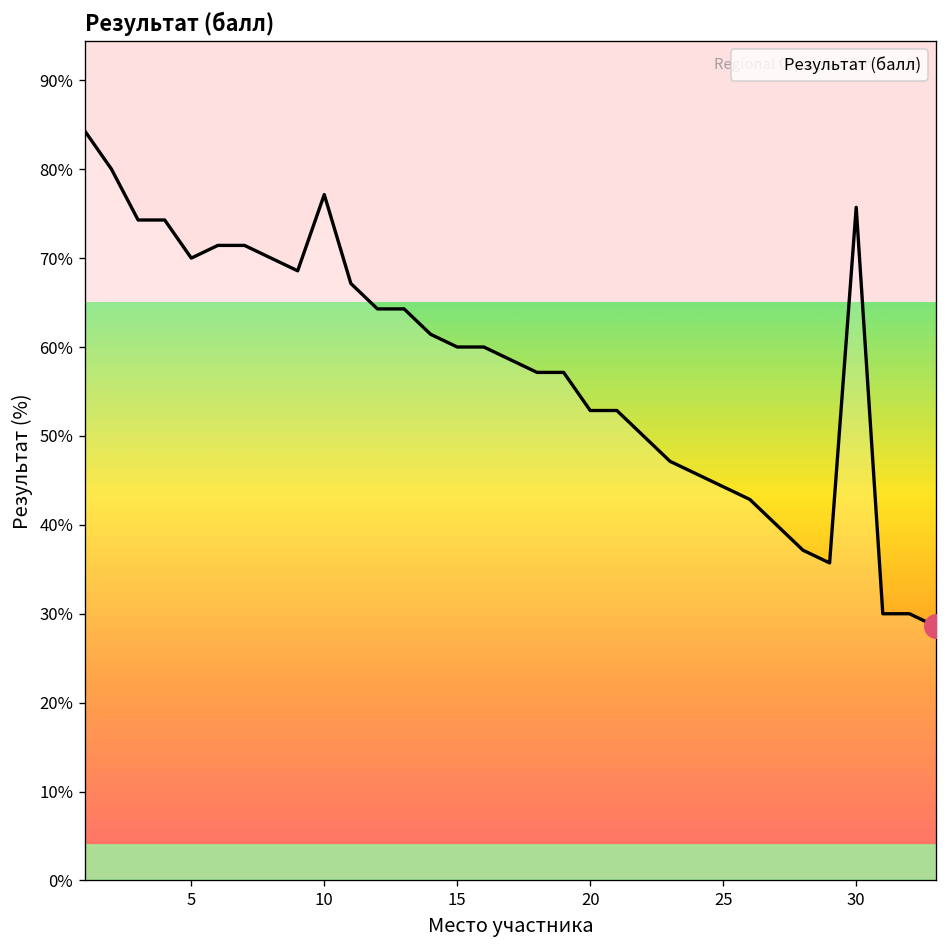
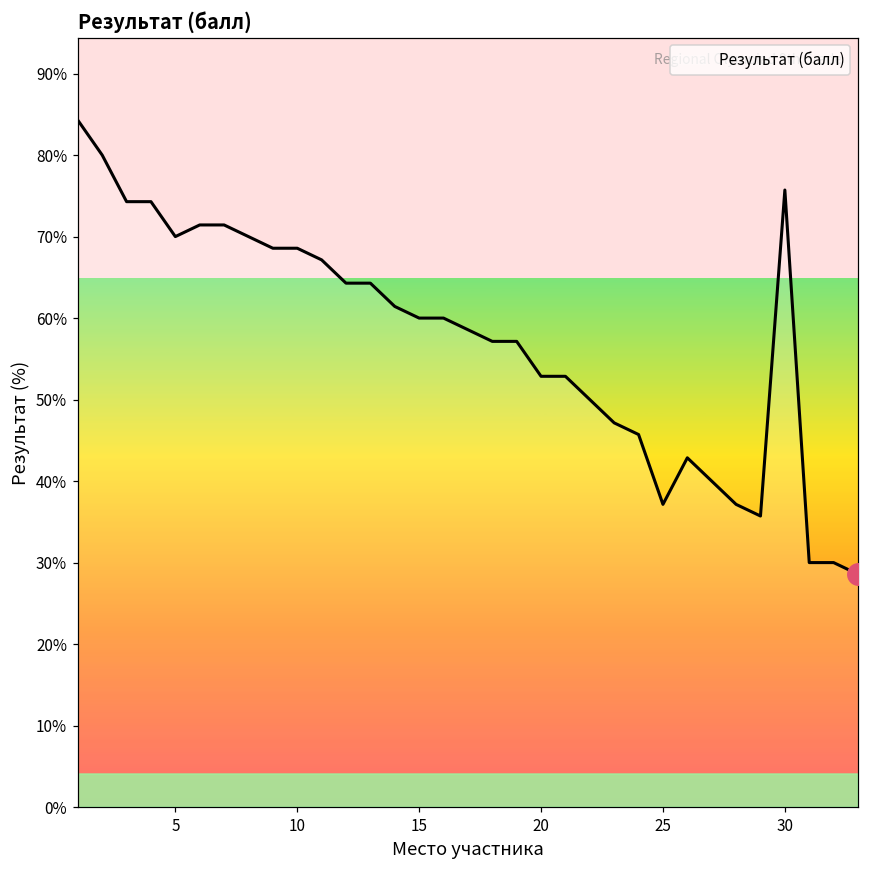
  {
    "Результат (балл)": {
      "5": "70%",
-     "10": "77%",
+     "10": "69%",
      "15": "60%",
      "20": "53%",
-     "25": "44%",
+     "25": "37%",
      "30": "76%"
    }
  }
